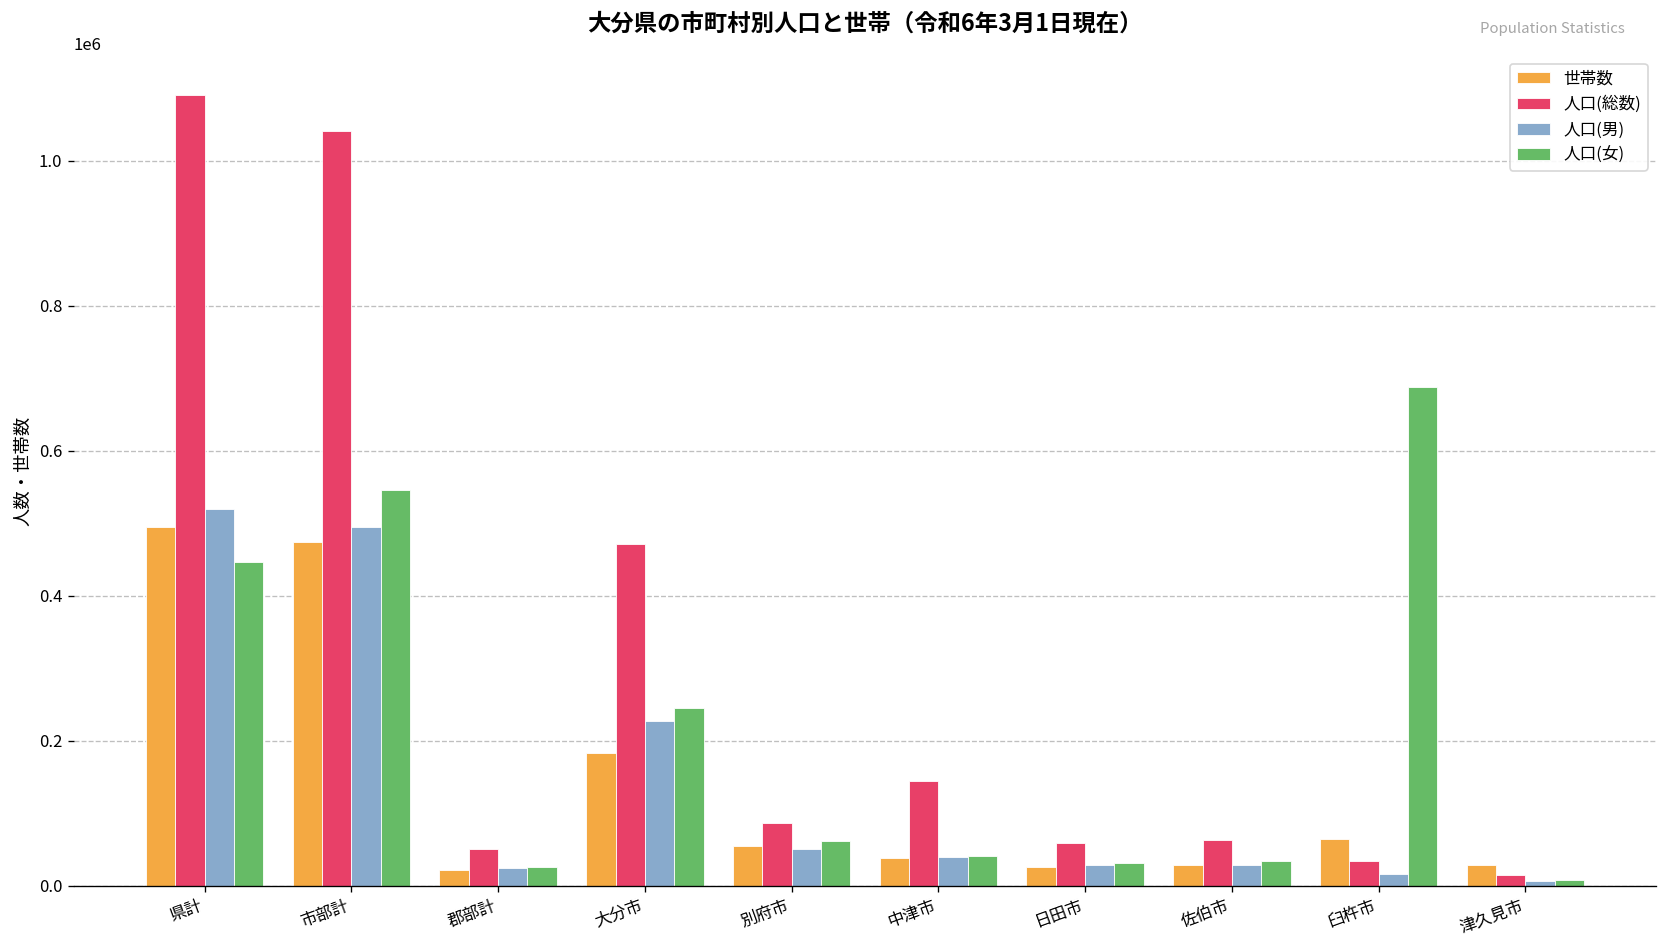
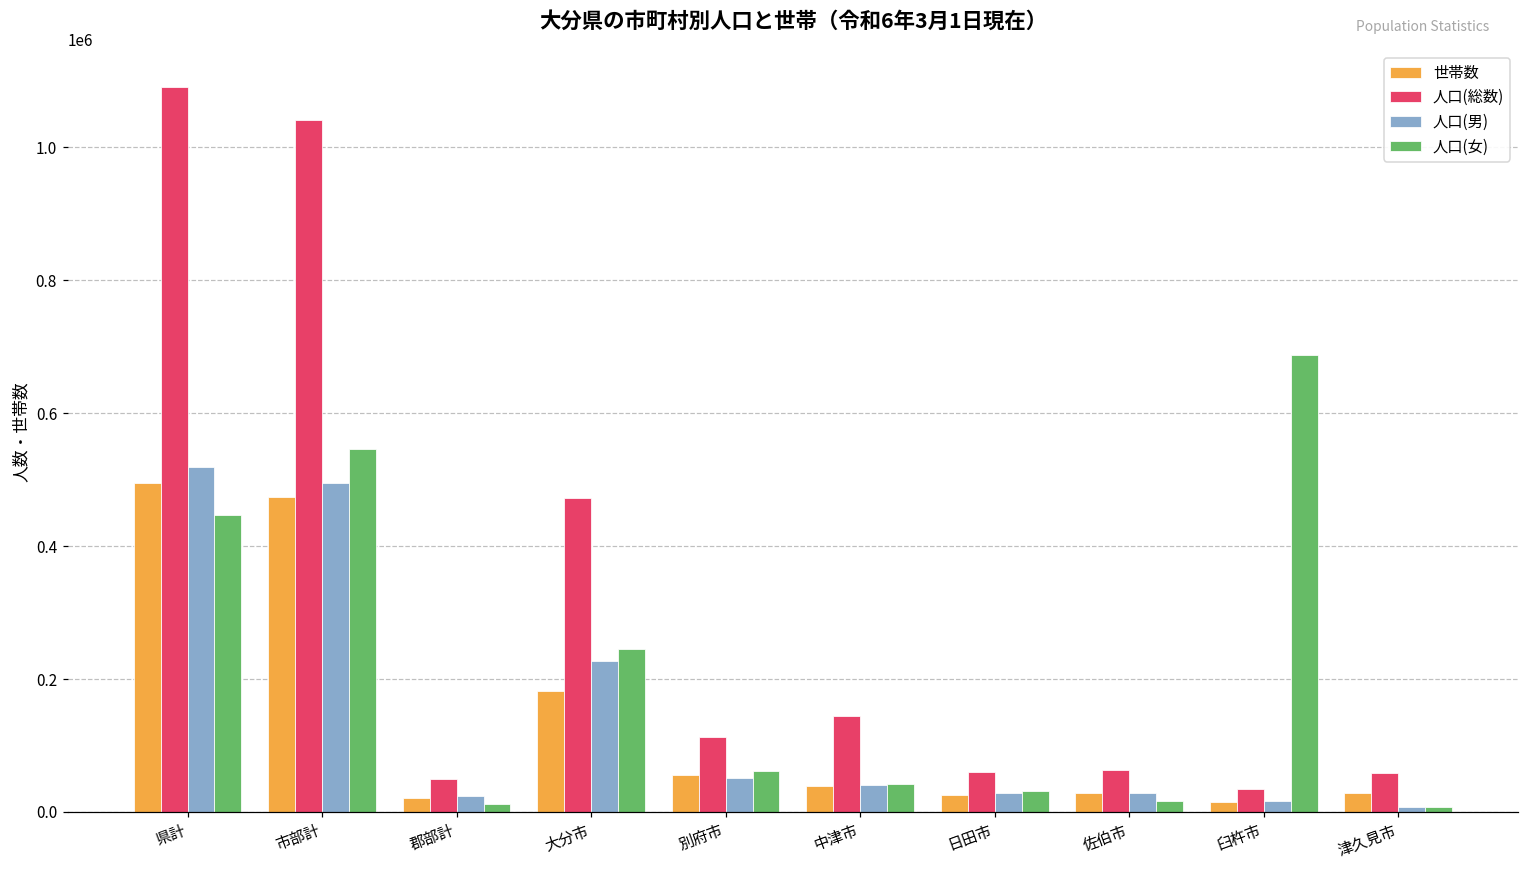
  {
    "世帯数": {
      "県計": 500000,
      "市部計": 470000,
      "郡部計": 20000,
      "大分市": 180000,
      "別府市": 50000,
      "中津市": 40000,
      "日田市": 30000,
      "佐伯市": 30000,
-     "臼杵市": 60000,
+     "臼杵市": 10000,
      "津久見市": 30000
    },
    "人口(総数)": {
      "県計": 1090000,
      "市部計": 1040000,
      "郡部計": 50000,
      "大分市": 470000,
-     "別府市": 90000,
+     "別府市": 110000,
      "中津市": 140000,
      "日田市": 60000,
      "佐伯市": 60000,
      "臼杵市": 30000,
-     "津久見市": 10000
+     "津久見市": 60000
    },
    "人口(男)": {
      "県計": 520000,
      "市部計": 500000,
      "郡部計": 20000,
      "大分市": 230000,
      "別府市": 50000,
      "中津市": 40000,
      "日田市": 30000,
      "佐伯市": 30000,
      "臼杵市": 20000,
      "津久見市": 10000
    },
    "人口(女)": {
      "県計": 450000,
      "市部計": 550000,
-     "郡部計": 30000,
+     "郡部計": 10000,
      "大分市": 240000,
      "別府市": 60000,
      "中津市": 40000,
      "日田市": 30000,
-     "佐伯市": 30000,
+     "佐伯市": 20000,
      "臼杵市": 690000,
      "津久見市": 10000
    }
  }
